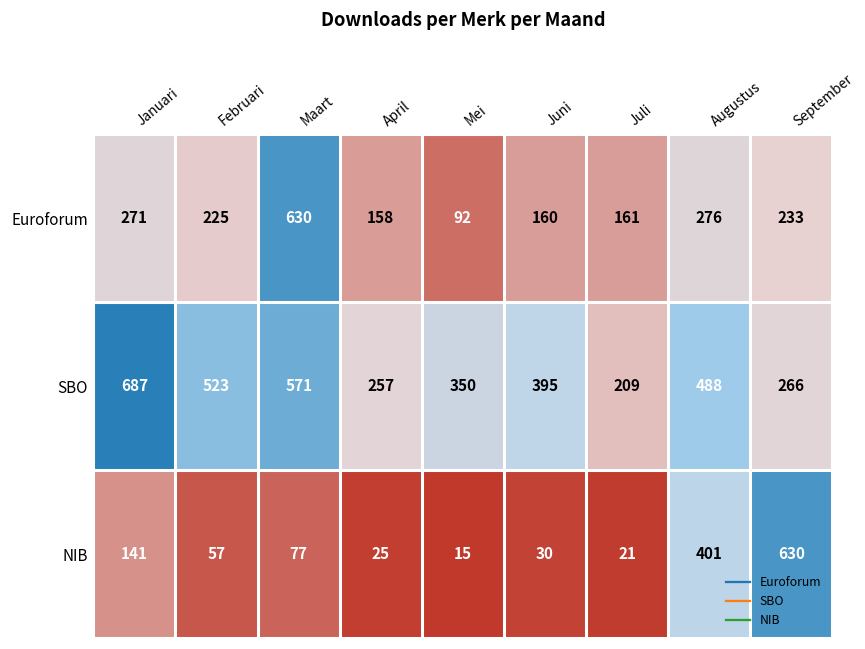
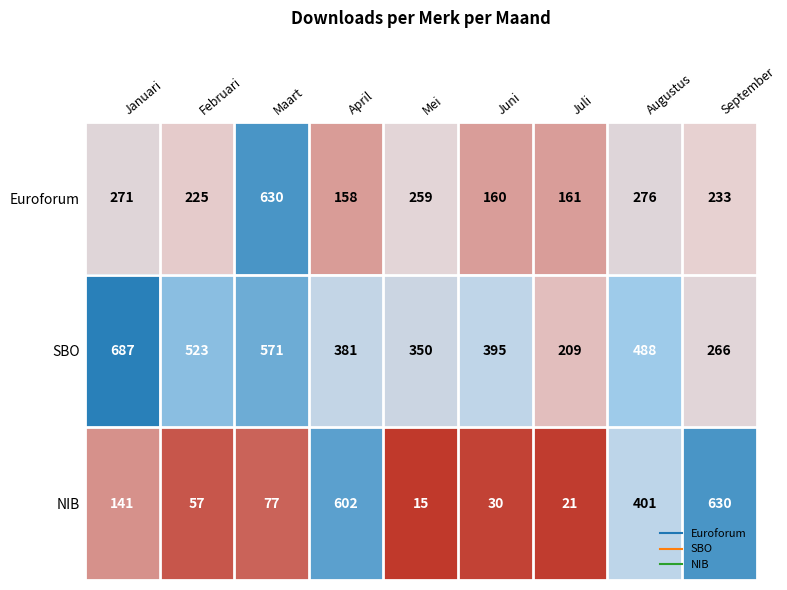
  {
    "Euroforum": {
      "Januari": 271,
      "Februari": 225,
      "Maart": 630,
      "April": 158,
-     "Mei": 92,
+     "Mei": 259,
      "Juni": 160,
      "Juli": 161,
      "Augustus": 276,
      "September": 233
    },
    "SBO": {
      "Januari": 687,
      "Februari": 523,
      "Maart": 571,
-     "April": 257,
+     "April": 381,
      "Mei": 350,
      "Juni": 395,
      "Juli": 209,
      "Augustus": 488,
      "September": 266
    },
    "NIB": {
      "Januari": 141,
      "Februari": 57,
      "Maart": 77,
-     "April": 25,
+     "April": 602,
      "Mei": 15,
      "Juni": 30,
      "Juli": 21,
      "Augustus": 401,
      "September": 630
    }
  }
